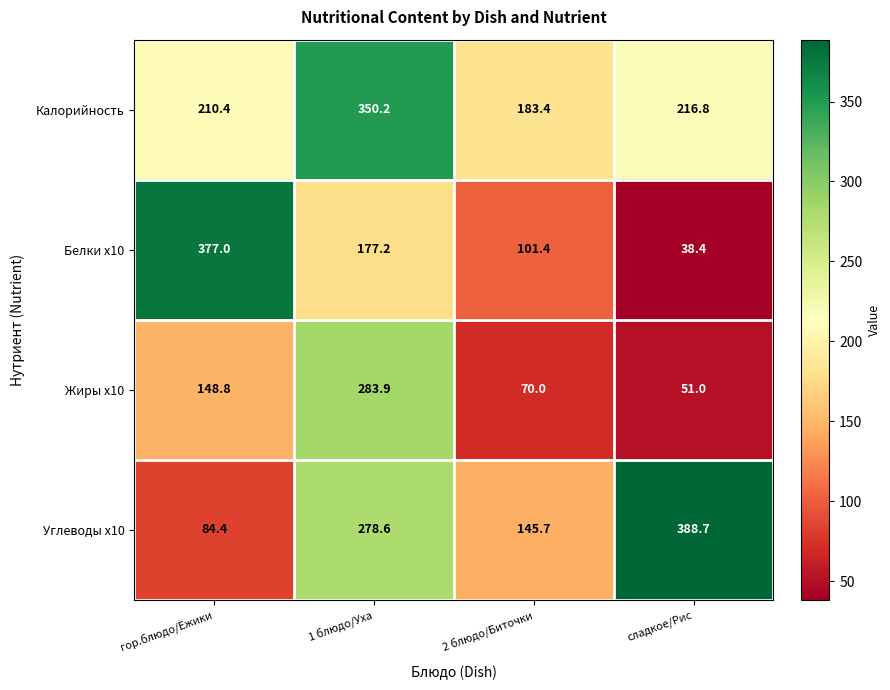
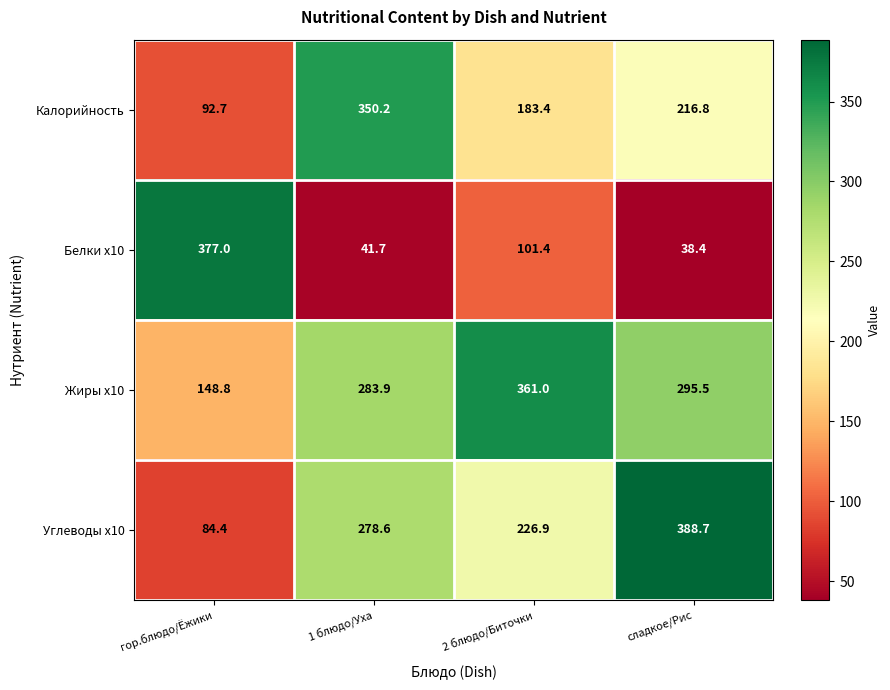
  {
    "Калорийность": {
-     "гор.блюдо/Ёжики": 210.4,
+     "гор.блюдо/Ёжики": 92.7,
      "1 блюдо/Уха": 350.2,
      "2 блюдо/Биточки": 183.4,
      "сладкое/Рис": 216.8
    },
    "Белки x10": {
      "гор.блюдо/Ёжики": 377.0,
-     "1 блюдо/Уха": 177.2,
+     "1 блюдо/Уха": 41.7,
      "2 блюдо/Биточки": 101.4,
      "сладкое/Рис": 38.4
    },
    "Жиры x10": {
      "гор.блюдо/Ёжики": 148.8,
      "1 блюдо/Уха": 283.9,
-     "2 блюдо/Биточки": 70.0,
-     "сладкое/Рис": 51.0
+     "2 блюдо/Биточки": 361.0,
+     "сладкое/Рис": 295.5
    },
    "Углеводы x10": {
      "гор.блюдо/Ёжики": 84.4,
      "1 блюдо/Уха": 278.6,
-     "2 блюдо/Биточки": 145.7,
+     "2 блюдо/Биточки": 226.9,
      "сладкое/Рис": 388.7
    }
  }
